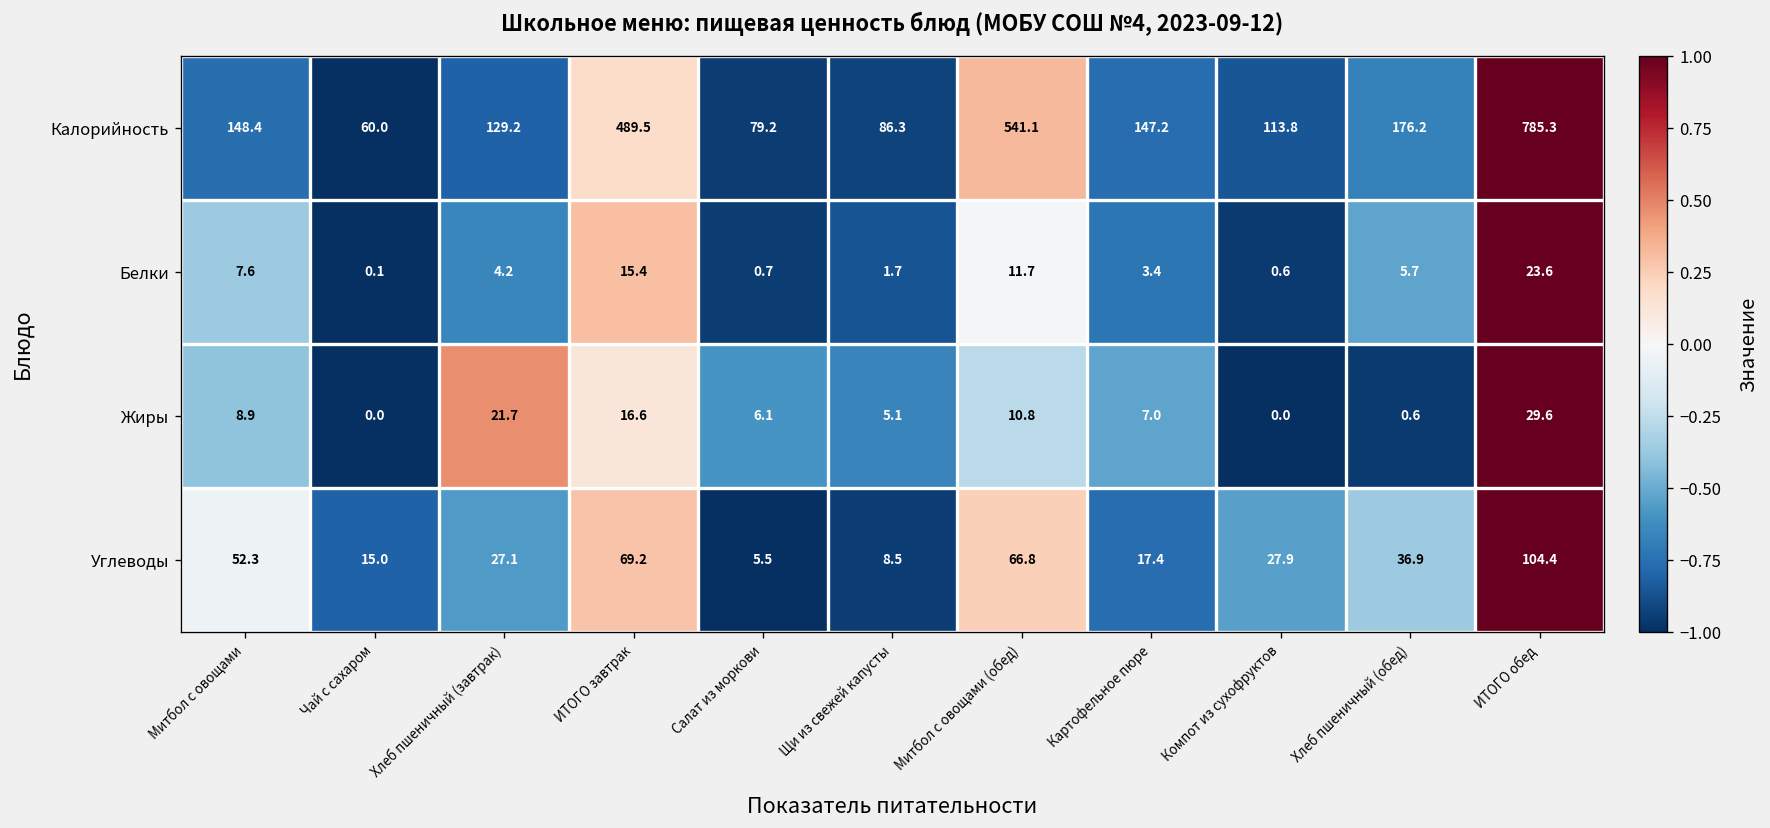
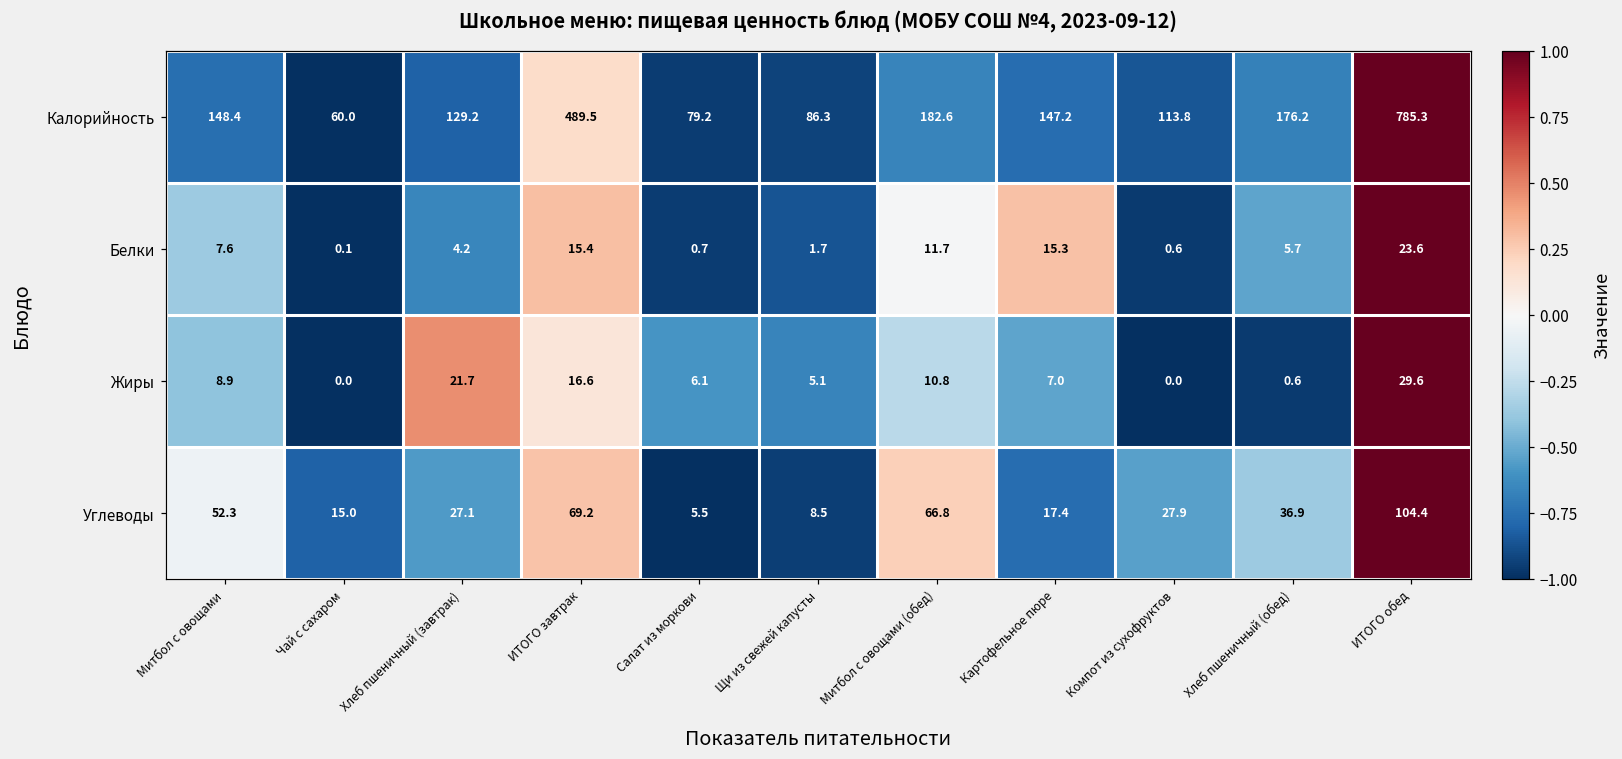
  {
    "Калорийность": {
      "Митбол с овощами": 148.4,
      "Чай с сахаром": 60.0,
      "Хлеб пшеничный (завтрак)": 129.2,
      "ИТОГО завтрак": 489.5,
      "Салат из моркови": 79.2,
      "Щи из свежей капусты": 86.3,
-     "Митбол с овощами (обед)": 541.1,
+     "Митбол с овощами (обед)": 182.6,
      "Картофельное пюре": 147.2,
      "Компот из сухофруктов": 113.8,
      "Хлеб пшеничный (обед)": 176.2,
      "ИТОГО обед": 785.3
    },
    "Белки": {
      "Митбол с овощами": 7.6,
      "Чай с сахаром": 0.1,
      "Хлеб пшеничный (завтрак)": 4.2,
      "ИТОГО завтрак": 15.4,
      "Салат из моркови": 0.7,
      "Щи из свежей капусты": 1.7,
      "Митбол с овощами (обед)": 11.7,
-     "Картофельное пюре": 3.4,
+     "Картофельное пюре": 15.3,
      "Компот из сухофруктов": 0.6,
      "Хлеб пшеничный (обед)": 5.7,
      "ИТОГО обед": 23.6
    },
    "Жиры": {
      "Митбол с овощами": 8.9,
      "Чай с сахаром": 0.0,
      "Хлеб пшеничный (завтрак)": 21.7,
      "ИТОГО завтрак": 16.6,
      "Салат из моркови": 6.1,
      "Щи из свежей капусты": 5.1,
      "Митбол с овощами (обед)": 10.8,
      "Картофельное пюре": 7.0,
      "Компот из сухофруктов": 0.0,
      "Хлеб пшеничный (обед)": 0.6,
      "ИТОГО обед": 29.6
    },
    "Углеводы": {
      "Митбол с овощами": 52.3,
      "Чай с сахаром": 15.0,
      "Хлеб пшеничный (завтрак)": 27.1,
      "ИТОГО завтрак": 69.2,
      "Салат из моркови": 5.5,
      "Щи из свежей капусты": 8.5,
      "Митбол с овощами (обед)": 66.8,
      "Картофельное пюре": 17.4,
      "Компот из сухофруктов": 27.9,
      "Хлеб пшеничный (обед)": 36.9,
      "ИТОГО обед": 104.4
    }
  }
